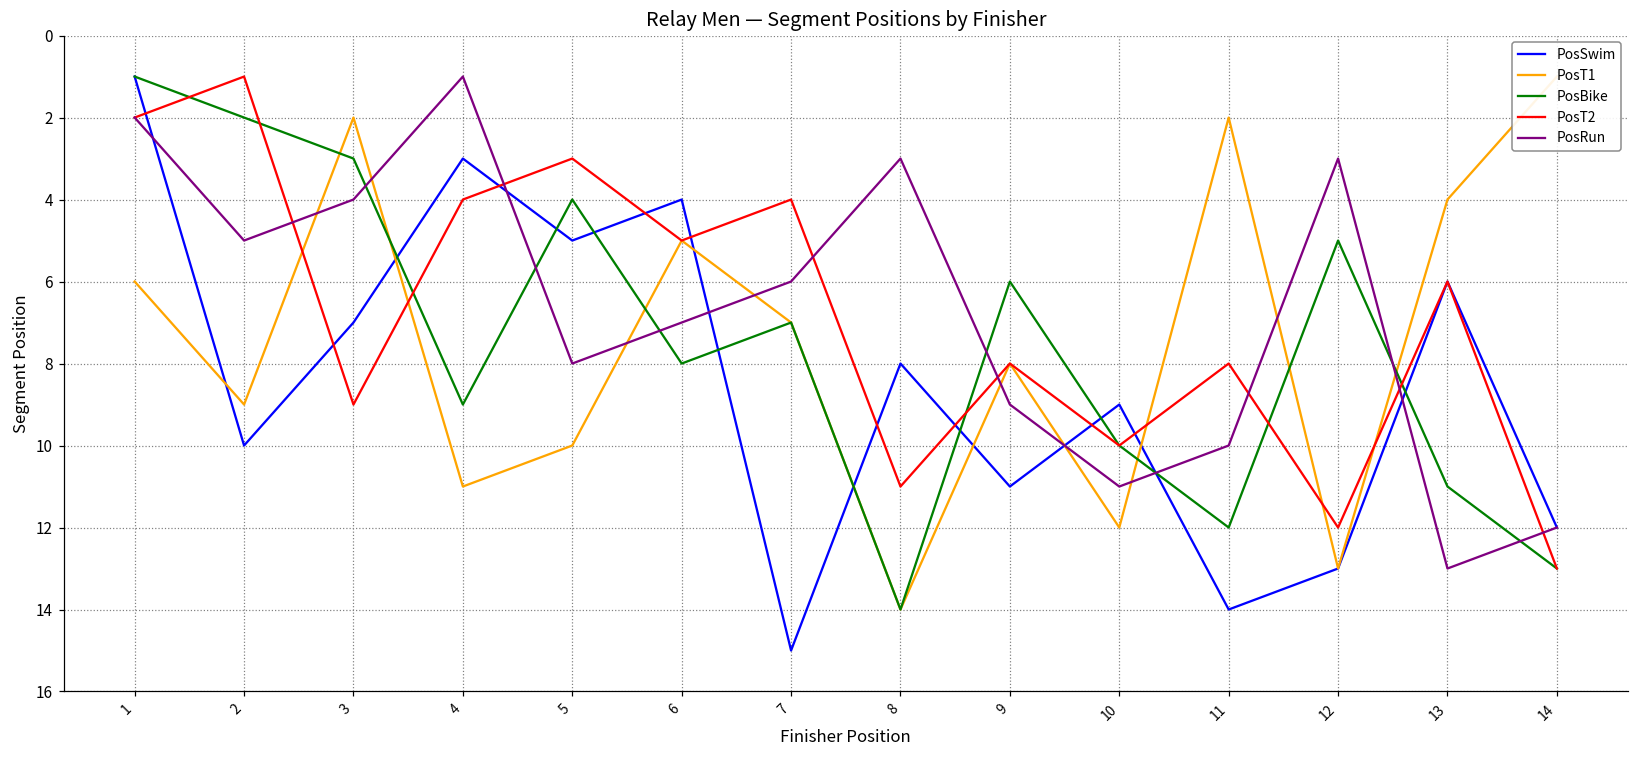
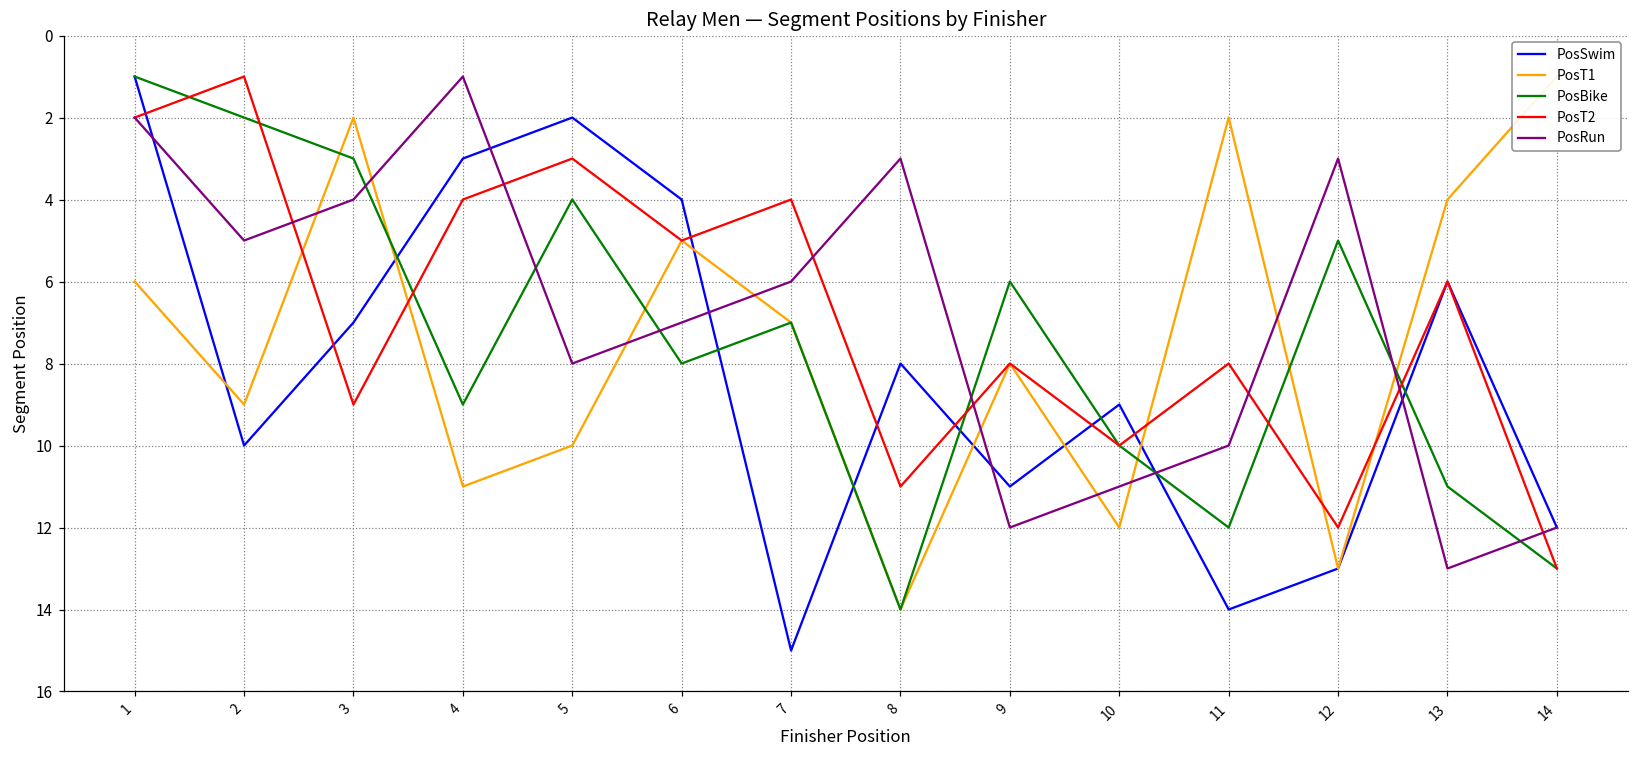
  {
    "PosSwim": {
      "2": 10,
      "3": 7,
      "4": 3,
-     "5": 5,
+     "5": 2,
      "6": 4,
      "7": 15,
      "8": 8,
      "9": 11,
      "10": 9,
      "11": 14
    },
    "PosT1": {
      "1": 6,
      "2": 9,
      "3": 2,
      "4": 11,
      "5": 10,
      "10": 12,
      "11": 2,
      "13": 4
    },
    "PosBike": {
      "2": 2,
      "3": 3,
      "4": 9,
      "5": 4,
      "6": 8,
      "9": 6,
      "11": 12,
      "12": 5,
      "13": 11
    },
    "PosT2": {
      "2": 1,
      "3": 9,
      "4": 4,
      "5": 3,
      "7": 4,
      "8": 11,
      "11": 8,
      "12": 12
    },
    "PosRun": {
      "2": 5,
      "3": 4,
      "4": 1,
      "5": 8,
      "6": 7,
      "7": 6,
      "8": 3,
-     "9": 9,
+     "9": 12,
      "10": 11,
      "11": 10,
      "12": 3,
      "13": 13
    }
  }
